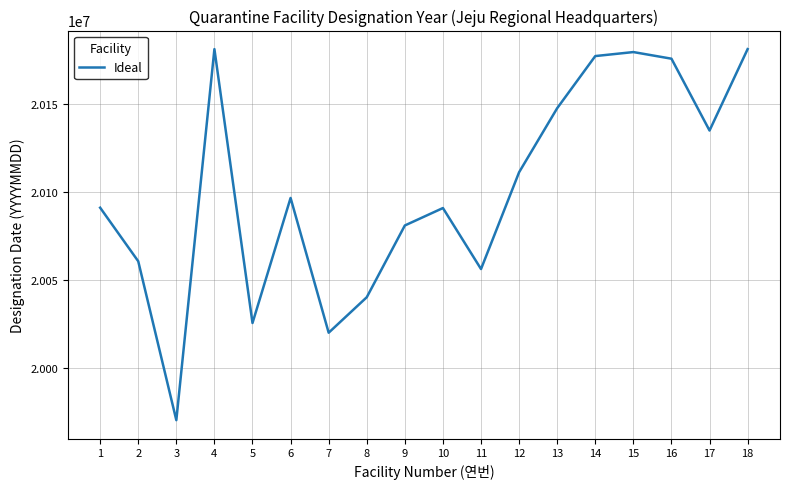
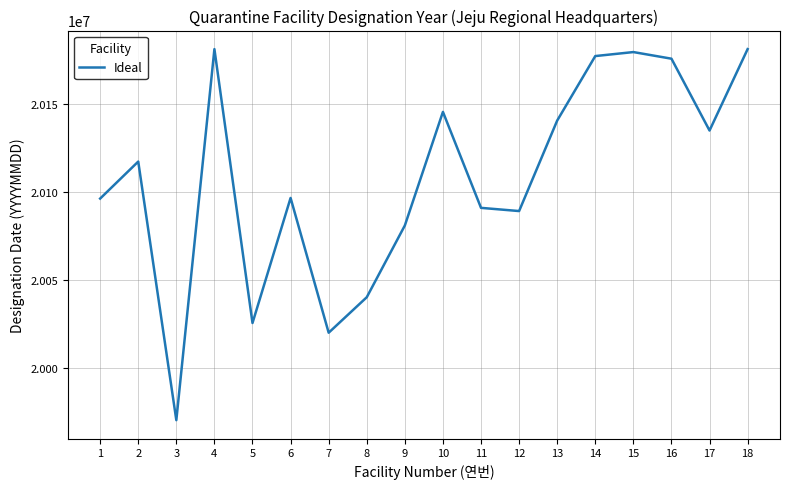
  {
-   "1": 20091000,
-   "2": 20061000,
+   "1": 20096000,
+   "2": 20117000,
    "3": 19971000,
    "4": 20181000,
    "5": 20026000,
    "6": 20097000,
    "7": 20020000,
    "8": 20040000,
    "9": 20081000,
-   "10": 20091000,
-   "11": 20056000,
-   "12": 20111000,
-   "13": 20148000,
+   "10": 20145000,
+   "11": 20091000,
+   "12": 20089000,
+   "13": 20141000,
    "14": 20177000,
    "15": 20179000,
    "16": 20176000,
    "17": 20135000,
    "18": 20181000
  }
